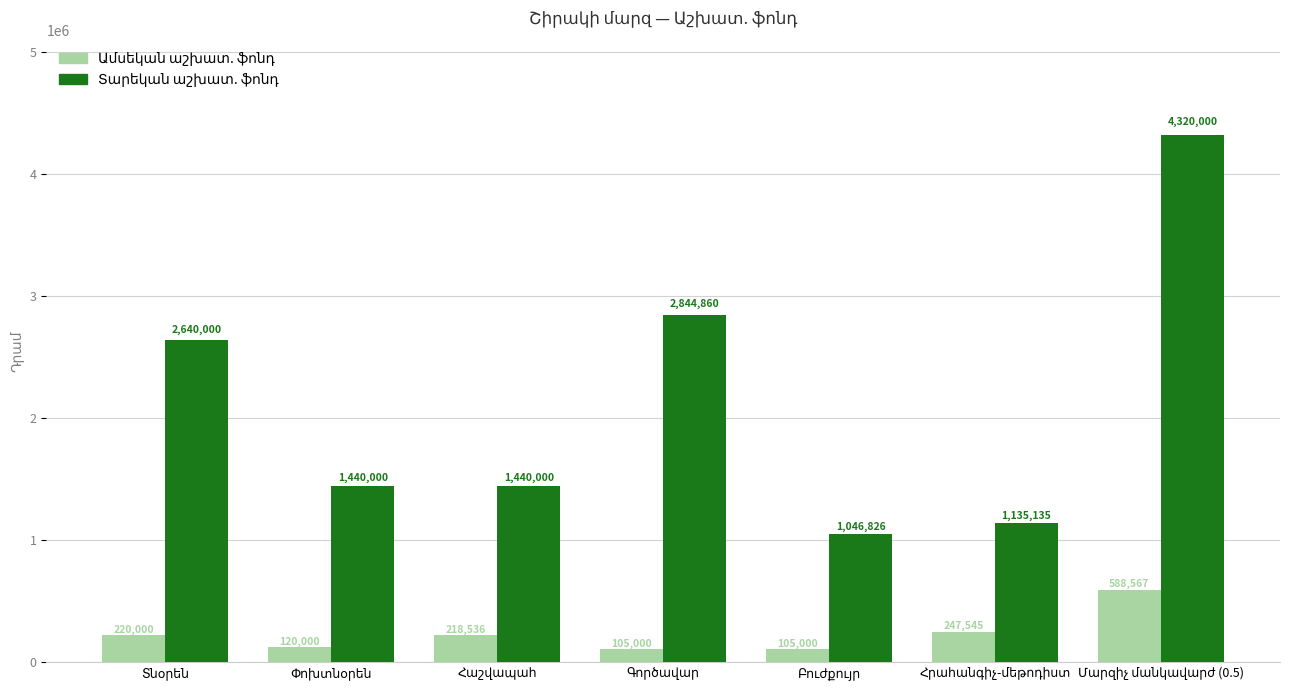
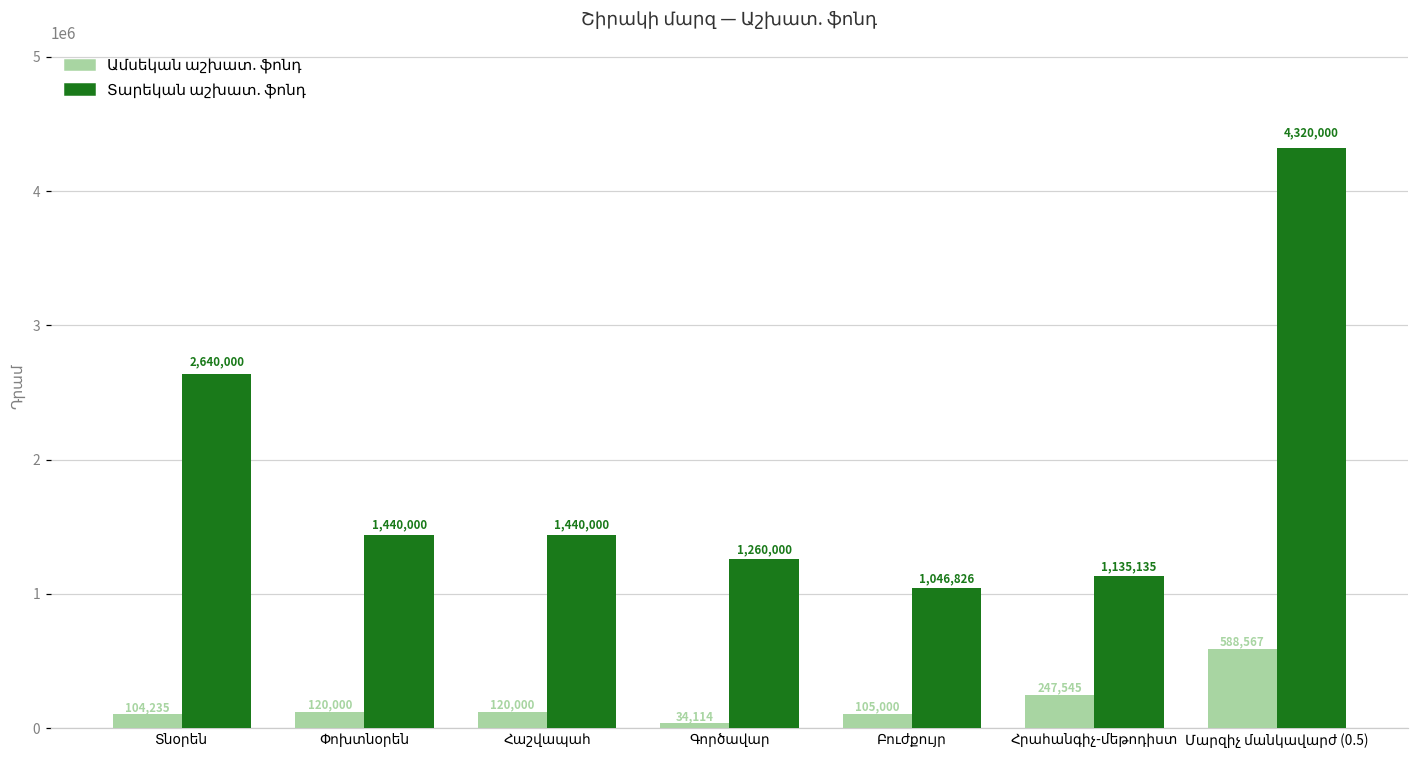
  {
    "Ամսեկան աշխատ. ֆոնդ": {
-     "Տնօրեն": "220,000",
+     "Տնօրեն": "104,235",
      "Փոխտնօրեն": "120,000",
-     "Հաշվապահ": "218,536",
-     "Գործավար": "105,000",
+     "Հաշվապահ": "120,000",
+     "Գործավար": "34,114",
      "Բուժքույր": "105,000",
      "Հրահանգիչ-մեթոդիստ": "247,545",
      "Մարզիչ մանկավարժ (0.5)": "588,567"
    },
    "Տարեկան աշխատ. ֆոնդ": {
      "Տնօրեն": "2,640,000",
      "Փոխտնօրեն": "1,440,000",
      "Հաշվապահ": "1,440,000",
-     "Գործավար": "2,844,860",
+     "Գործավար": "1,260,000",
      "Բուժքույր": "1,046,826",
      "Հրահանգիչ-մեթոդիստ": "1,135,135",
      "Մարզիչ մանկավարժ (0.5)": "4,320,000"
    }
  }
